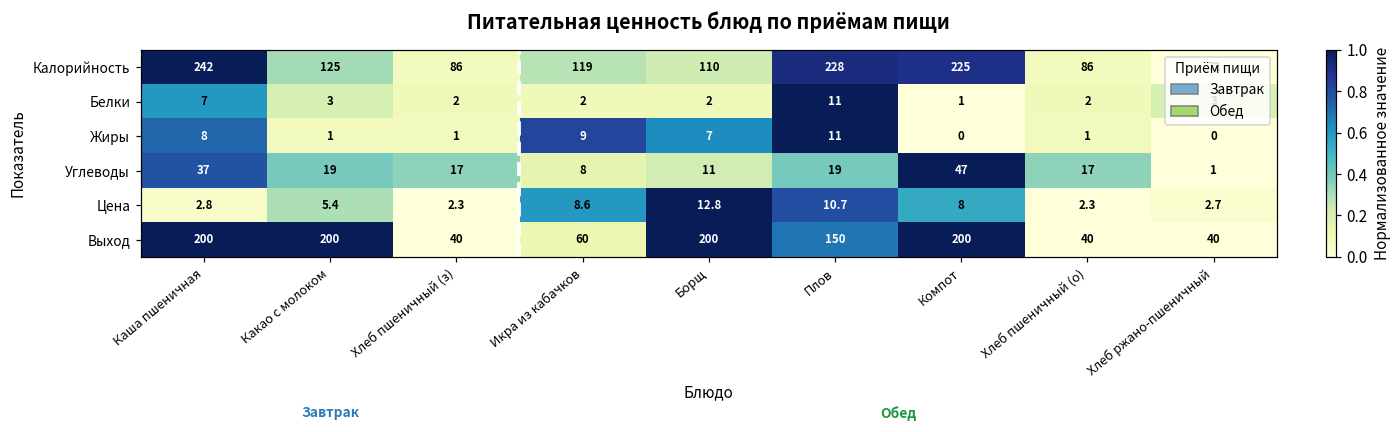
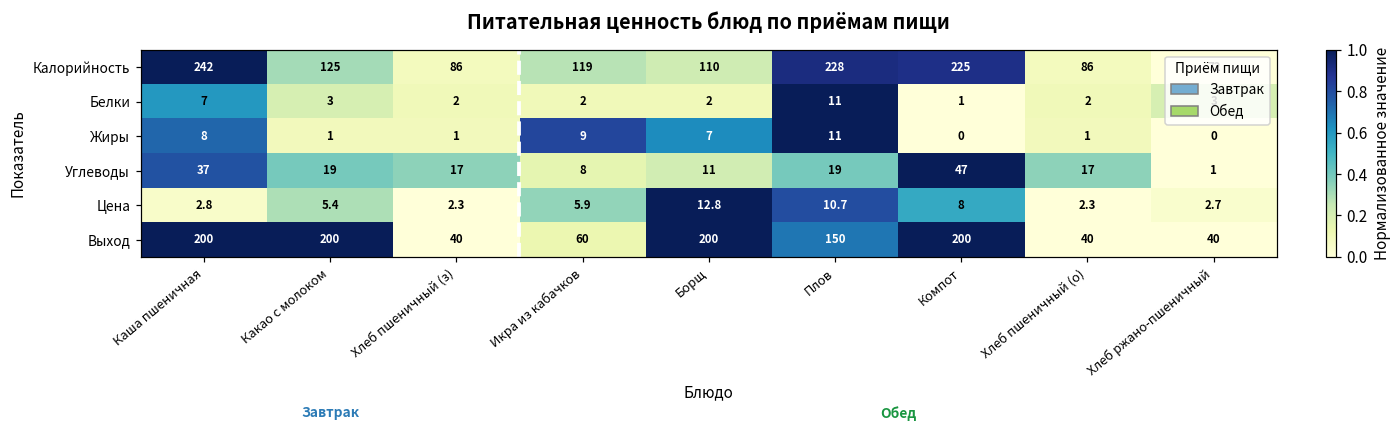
  {
    "Калорийность": {
      "Каша пшеничная": 242,
      "Какао с молоком": 125,
      "Хлеб пшеничный (з)": 86,
      "Икра из кабачков": 119,
      "Борщ": 110,
      "Плов": 228,
      "Компот": 225,
      "Хлеб пшеничный (о)": 86
    },
    "Белки": {
      "Каша пшеничная": 7,
      "Какао с молоком": 3,
      "Хлеб пшеничный (з)": 2,
      "Икра из кабачков": 2,
      "Борщ": 2,
      "Плов": 11,
      "Компот": 1,
      "Хлеб пшеничный (о)": 2
    },
    "Жиры": {
      "Каша пшеничная": 8,
      "Какао с молоком": 1,
      "Хлеб пшеничный (з)": 1,
      "Икра из кабачков": 9,
      "Борщ": 7,
      "Плов": 11,
      "Компот": 0,
      "Хлеб пшеничный (о)": 1,
      "Хлеб ржано-пшеничный": 0
    },
    "Углеводы": {
      "Каша пшеничная": 37,
      "Какао с молоком": 19,
      "Хлеб пшеничный (з)": 17,
      "Икра из кабачков": 8,
      "Борщ": 11,
      "Плов": 19,
      "Компот": 47,
      "Хлеб пшеничный (о)": 17,
      "Хлеб ржано-пшеничный": 1
    },
    "Цена": {
      "Каша пшеничная": 2.8,
      "Какао с молоком": 5.4,
      "Хлеб пшеничный (з)": 2.3,
-     "Икра из кабачков": 8.6,
+     "Икра из кабачков": 5.9,
      "Борщ": 12.8,
      "Плов": 10.7,
      "Компот": 8,
      "Хлеб пшеничный (о)": 2.3,
      "Хлеб ржано-пшеничный": 2.7
    },
    "Выход": {
      "Каша пшеничная": 200,
      "Какао с молоком": 200,
      "Хлеб пшеничный (з)": 40,
      "Икра из кабачков": 60,
      "Борщ": 200,
      "Плов": 150,
      "Компот": 200,
      "Хлеб пшеничный (о)": 40,
      "Хлеб ржано-пшеничный": 40
    }
  }
